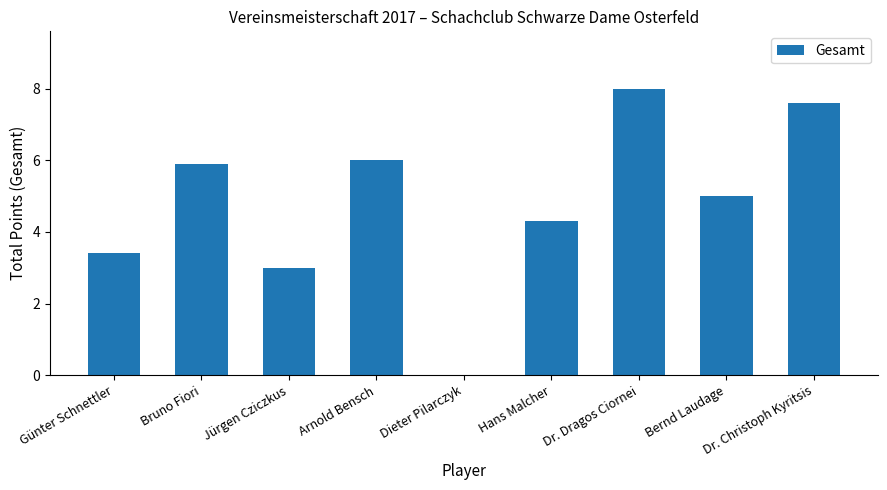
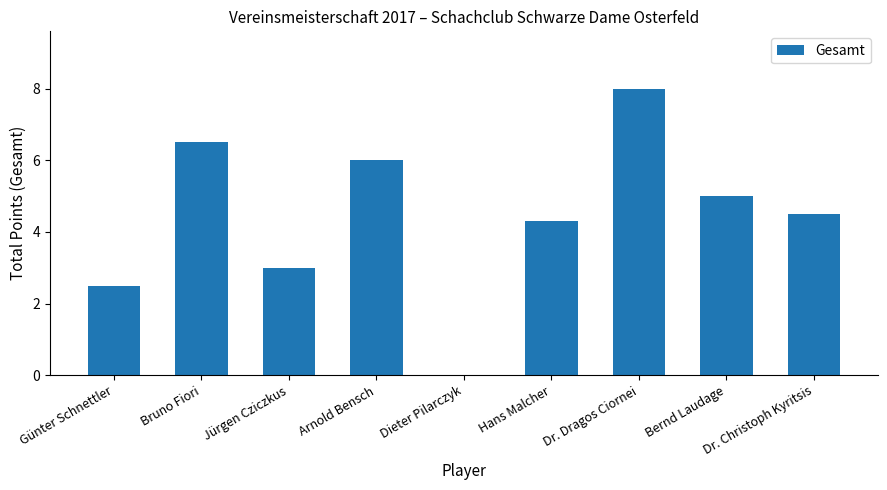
  {
-   "Günter Schnettler": 3.4,
-   "Bruno Fiori": 5.9,
+   "Günter Schnettler": 2.5,
+   "Bruno Fiori": 6.5,
    "Jürgen Cziczkus": 3.0,
    "Arnold Bensch": 6.0,
    "Dieter Pilarczyk": 0.0,
    "Hans Malcher": 4.3,
    "Dr. Dragos Ciornei": 8.0,
    "Bernd Laudage": 5.0,
-   "Dr. Christoph Kyritsis": 7.6
+   "Dr. Christoph Kyritsis": 4.5
  }
